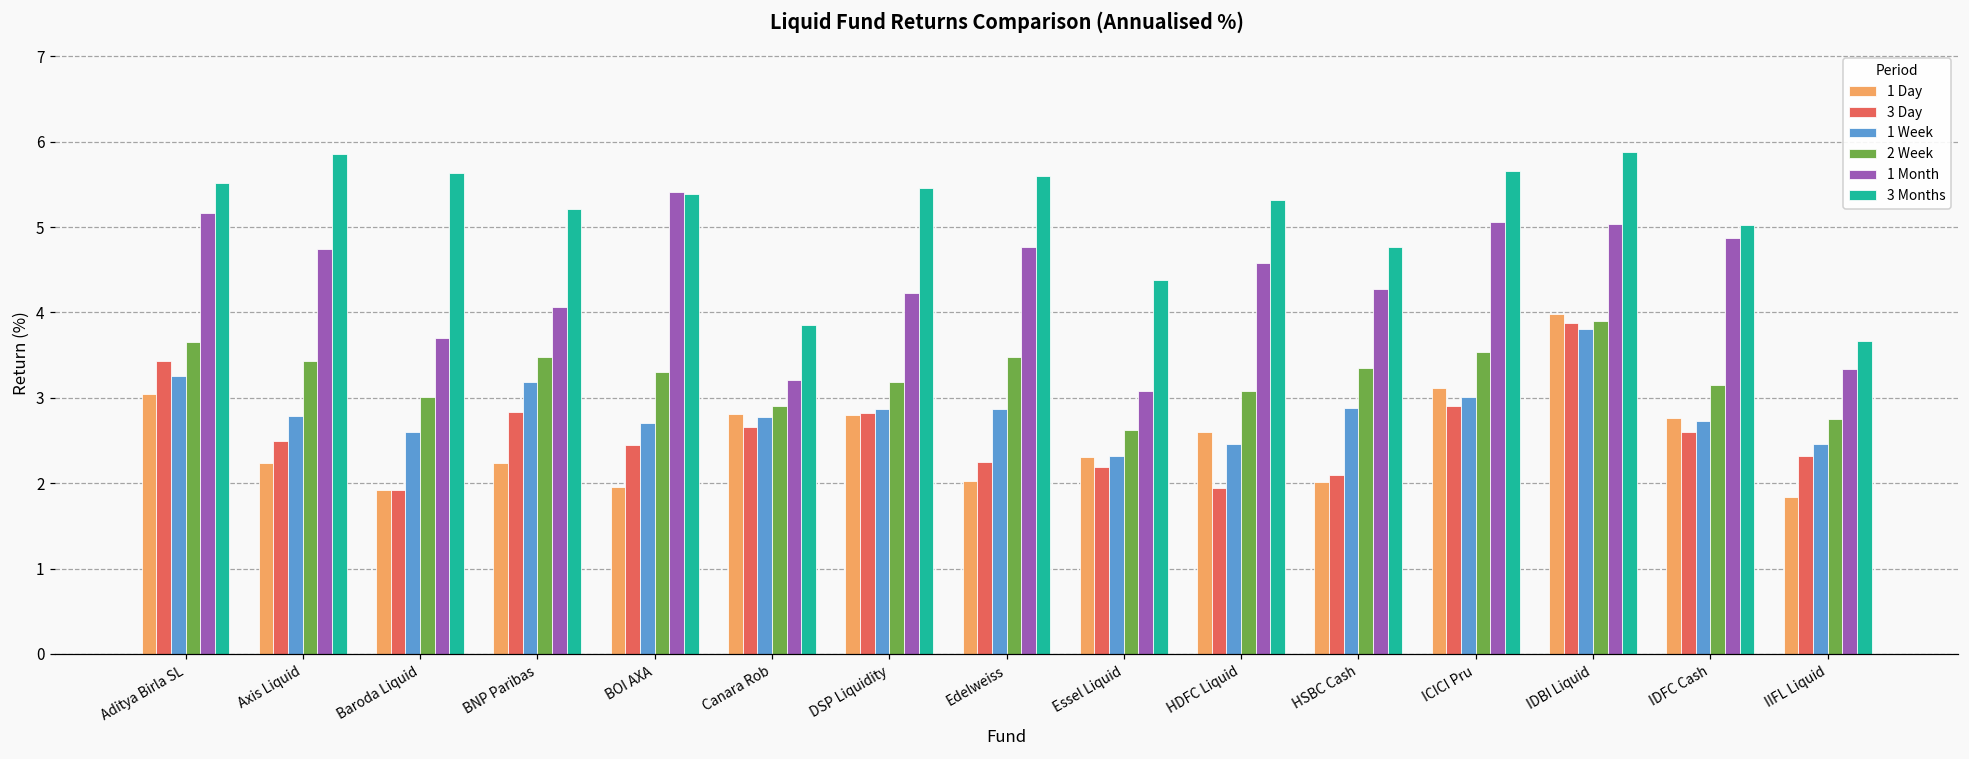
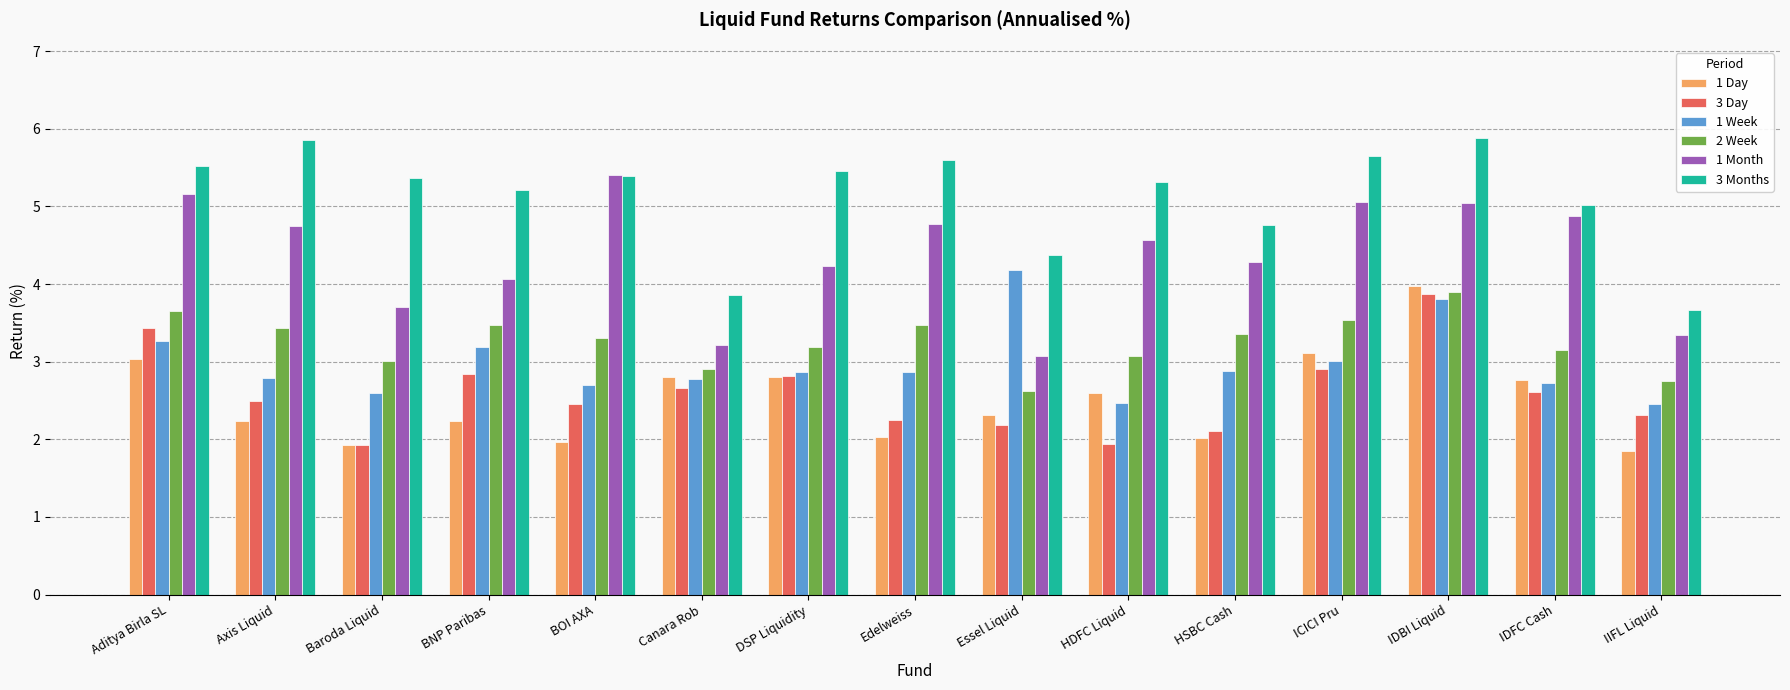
  {
    "1 Day": {
      "Aditya Birla SL": 3.0,
      "Axis Liquid": 2.2,
      "Baroda Liquid": 1.9,
      "BNP Paribas": 2.2,
      "BOI AXA": 2.0,
      "Canara Rob": 2.8,
      "DSP Liquidity": 2.8,
      "Edelweiss": 2.0,
      "Essel Liquid": 2.3,
      "HDFC Liquid": 2.6,
      "HSBC Cash": 2.0,
      "ICICI Pru": 3.1,
      "IDBI Liquid": 4.0,
      "IDFC Cash": 2.8,
      "IIFL Liquid": 1.8
    },
    "3 Day": {
      "Aditya Birla SL": 3.4,
      "Axis Liquid": 2.5,
      "Baroda Liquid": 1.9,
      "BNP Paribas": 2.8,
      "BOI AXA": 2.4,
      "Canara Rob": 2.7,
      "DSP Liquidity": 2.8,
      "Edelweiss": 2.2,
      "Essel Liquid": 2.2,
      "HDFC Liquid": 1.9,
      "HSBC Cash": 2.1,
      "ICICI Pru": 2.9,
      "IDBI Liquid": 3.9,
      "IDFC Cash": 2.6,
      "IIFL Liquid": 2.3
    },
    "1 Week": {
      "Aditya Birla SL": 3.3,
      "Axis Liquid": 2.8,
      "Baroda Liquid": 2.6,
      "BNP Paribas": 3.2,
      "BOI AXA": 2.7,
      "Canara Rob": 2.8,
      "DSP Liquidity": 2.9,
      "Edelweiss": 2.9,
-     "Essel Liquid": 2.3,
+     "Essel Liquid": 4.2,
      "HDFC Liquid": 2.5,
      "HSBC Cash": 2.9,
      "ICICI Pru": 3.0,
      "IDBI Liquid": 3.8,
      "IDFC Cash": 2.7,
      "IIFL Liquid": 2.5
    },
    "2 Week": {
      "Aditya Birla SL": 3.7,
      "Axis Liquid": 3.4,
      "Baroda Liquid": 3.0,
      "BNP Paribas": 3.5,
      "BOI AXA": 3.3,
      "Canara Rob": 2.9,
      "DSP Liquidity": 3.2,
      "Edelweiss": 3.5,
      "Essel Liquid": 2.6,
      "HDFC Liquid": 3.1,
      "HSBC Cash": 3.4,
      "ICICI Pru": 3.5,
      "IDBI Liquid": 3.9,
      "IDFC Cash": 3.2,
      "IIFL Liquid": 2.7
    },
    "1 Month": {
      "Aditya Birla SL": 5.2,
      "Axis Liquid": 4.7,
      "Baroda Liquid": 3.7,
      "BNP Paribas": 4.1,
      "BOI AXA": 5.4,
      "Canara Rob": 3.2,
      "DSP Liquidity": 4.2,
      "Edelweiss": 4.8,
      "Essel Liquid": 3.1,
      "HDFC Liquid": 4.6,
      "HSBC Cash": 4.3,
      "ICICI Pru": 5.1,
      "IDBI Liquid": 5.0,
      "IDFC Cash": 4.9,
      "IIFL Liquid": 3.3
    },
    "3 Months": {
      "Aditya Birla SL": 5.5,
      "Axis Liquid": 5.9,
-     "Baroda Liquid": 5.6,
+     "Baroda Liquid": 5.4,
      "BNP Paribas": 5.2,
      "BOI AXA": 5.4,
      "Canara Rob": 3.9,
      "DSP Liquidity": 5.5,
      "Edelweiss": 5.6,
      "Essel Liquid": 4.4,
      "HDFC Liquid": 5.3,
      "HSBC Cash": 4.8,
      "ICICI Pru": 5.7,
      "IDBI Liquid": 5.9,
      "IDFC Cash": 5.0,
      "IIFL Liquid": 3.7
    }
  }
